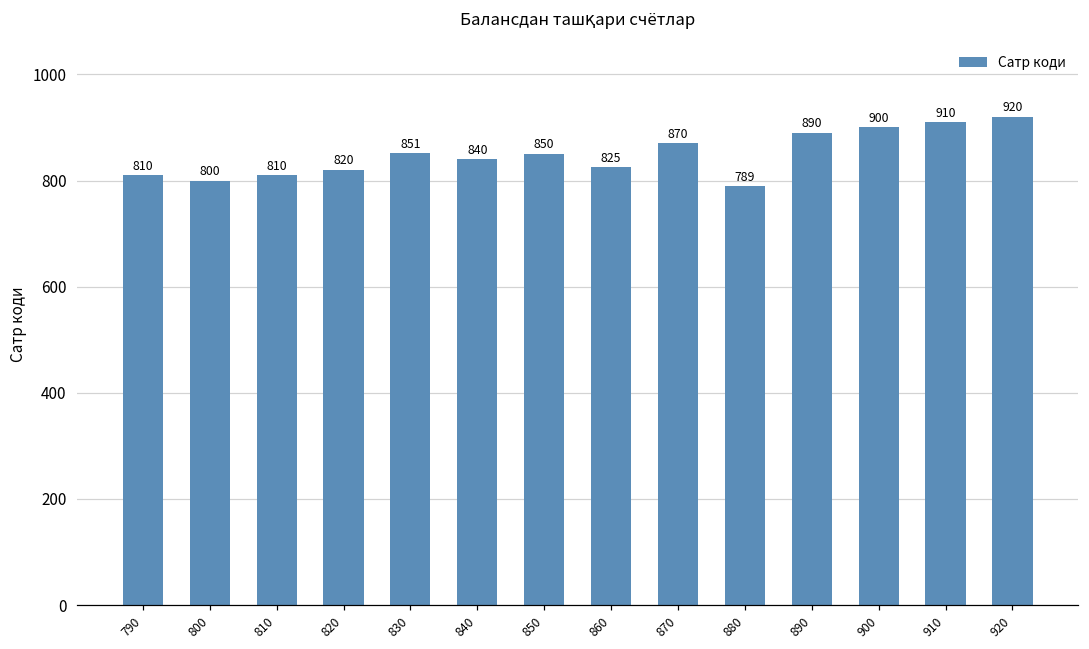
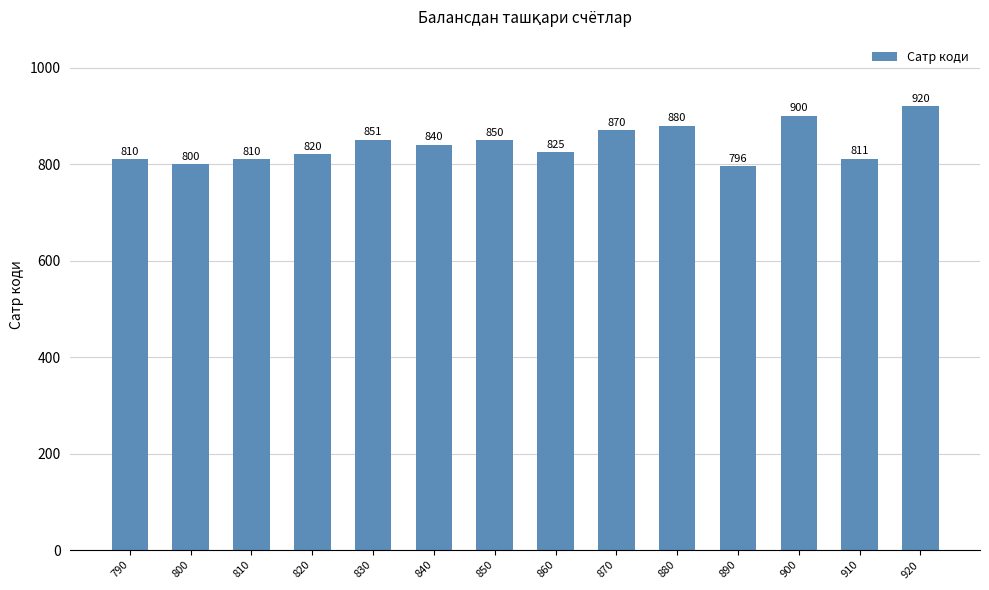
  {
    "790": 810,
    "800": 800,
    "810": 810,
    "820": 820,
    "830": 851,
    "840": 840,
    "850": 850,
    "860": 825,
    "870": 870,
-   "880": 789,
-   "890": 890,
+   "880": 880,
+   "890": 796,
    "900": 900,
-   "910": 910,
+   "910": 811,
    "920": 920
  }
